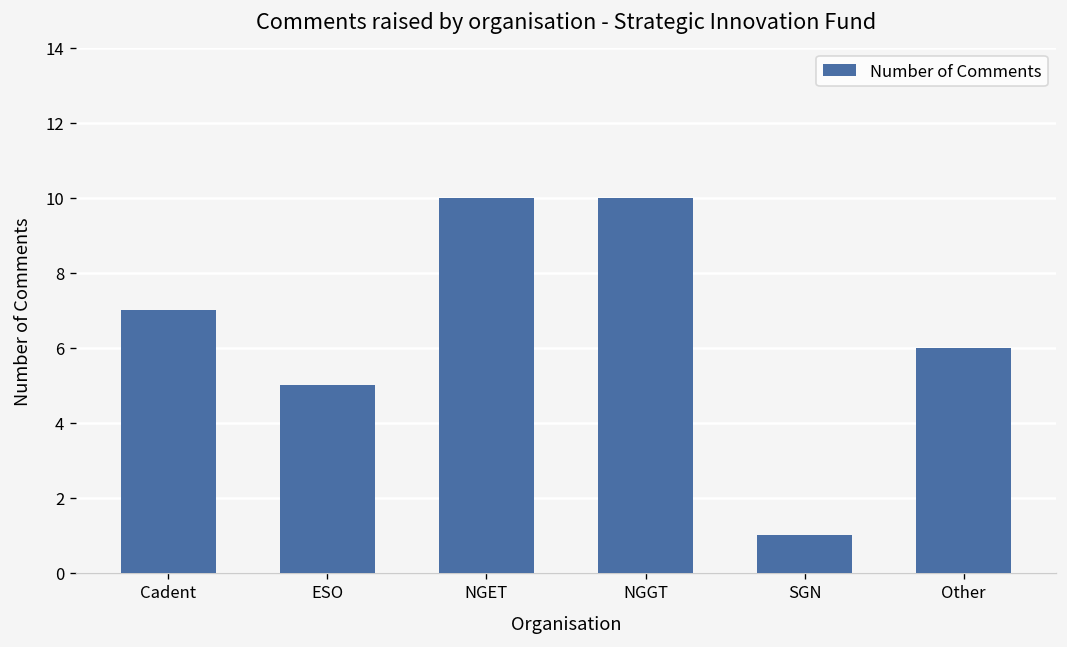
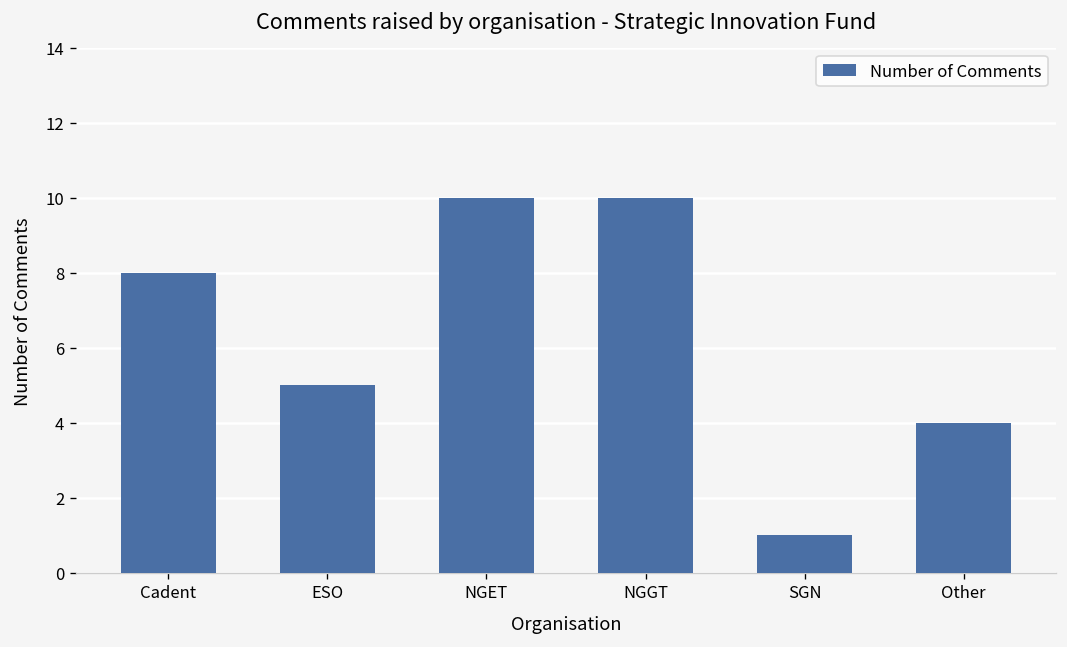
  {
-   "Cadent": 7,
+   "Cadent": 8,
    "ESO": 5,
    "NGET": 10,
    "NGGT": 10,
    "SGN": 1,
-   "Other": 6
+   "Other": 4
  }
